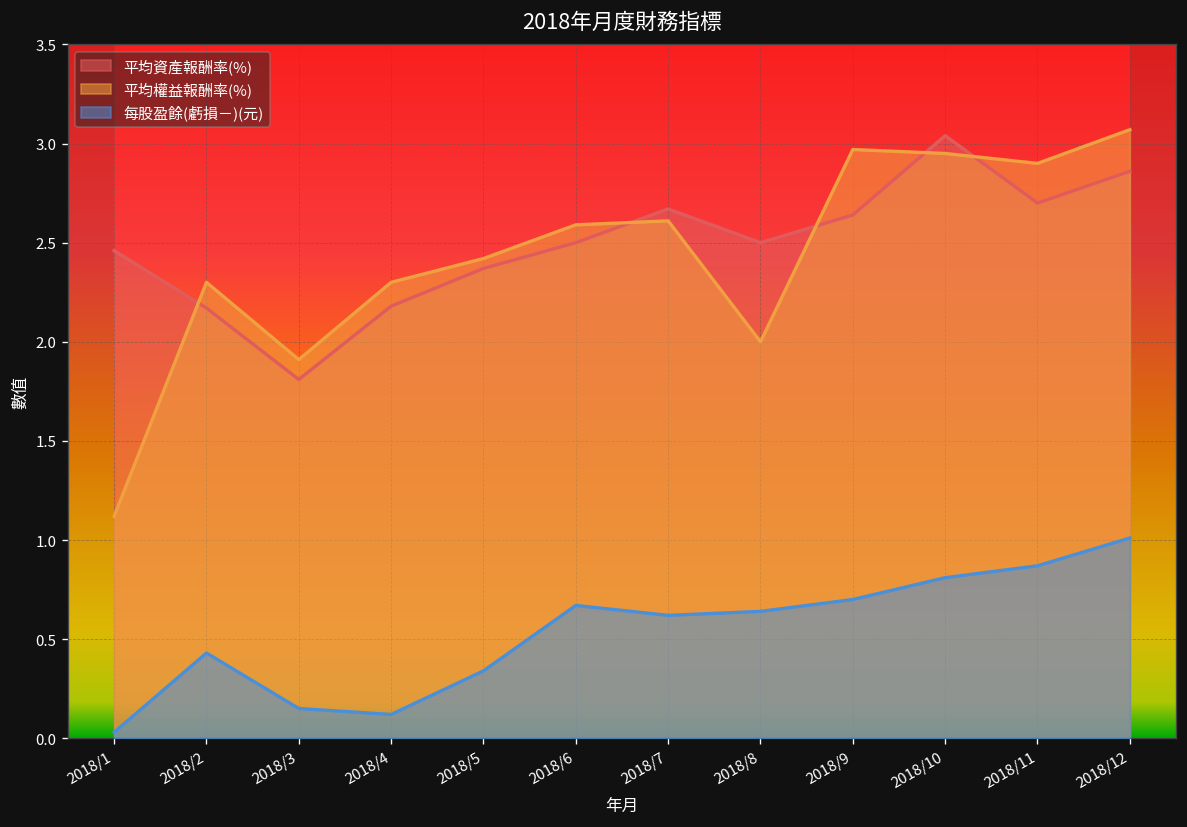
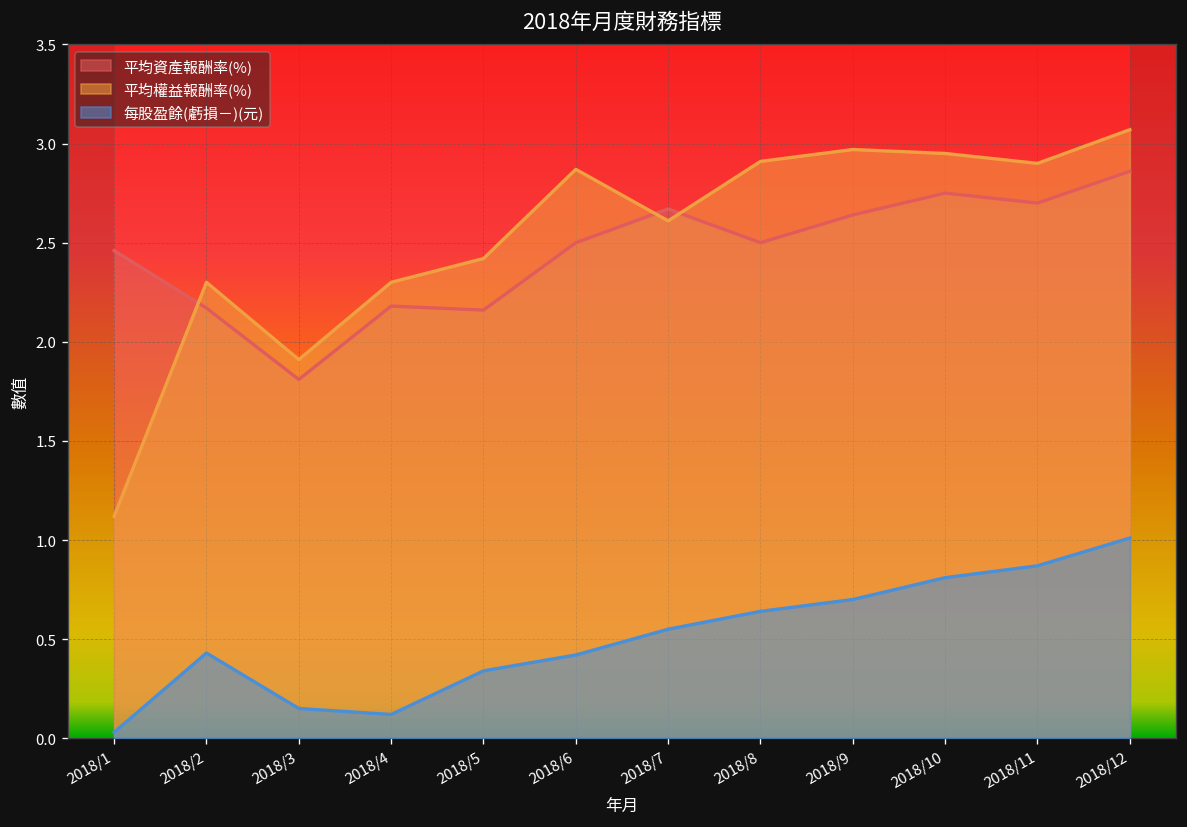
  {
    "平均資產報酬率(%)": {
      "2018/1": 2.46,
      "2018/2": 2.17,
      "2018/3": 1.81,
      "2018/4": 2.18,
-     "2018/5": 2.37,
+     "2018/5": 2.16,
      "2018/6": 2.50,
      "2018/7": 2.67,
      "2018/8": 2.50,
      "2018/9": 2.64,
-     "2018/10": 3.04,
+     "2018/10": 2.75,
      "2018/11": 2.70,
      "2018/12": 2.86
    },
    "平均權益報酬率(%)": {
      "2018/1": 1.12,
      "2018/2": 2.30,
      "2018/3": 1.91,
      "2018/4": 2.30,
      "2018/5": 2.42,
-     "2018/6": 2.59,
+     "2018/6": 2.87,
      "2018/7": 2.61,
-     "2018/8": 2.00,
+     "2018/8": 2.91,
      "2018/9": 2.97,
      "2018/10": 2.95,
      "2018/11": 2.90,
      "2018/12": 3.07
    },
    "每股盈餘(虧損－)(元)": {
      "2018/1": 0.03,
      "2018/2": 0.43,
      "2018/3": 0.15,
      "2018/4": 0.12,
      "2018/5": 0.34,
-     "2018/6": 0.67,
-     "2018/7": 0.62,
+     "2018/6": 0.42,
+     "2018/7": 0.55,
      "2018/8": 0.64,
      "2018/9": 0.70,
      "2018/10": 0.81,
      "2018/11": 0.87,
      "2018/12": 1.01
    }
  }
